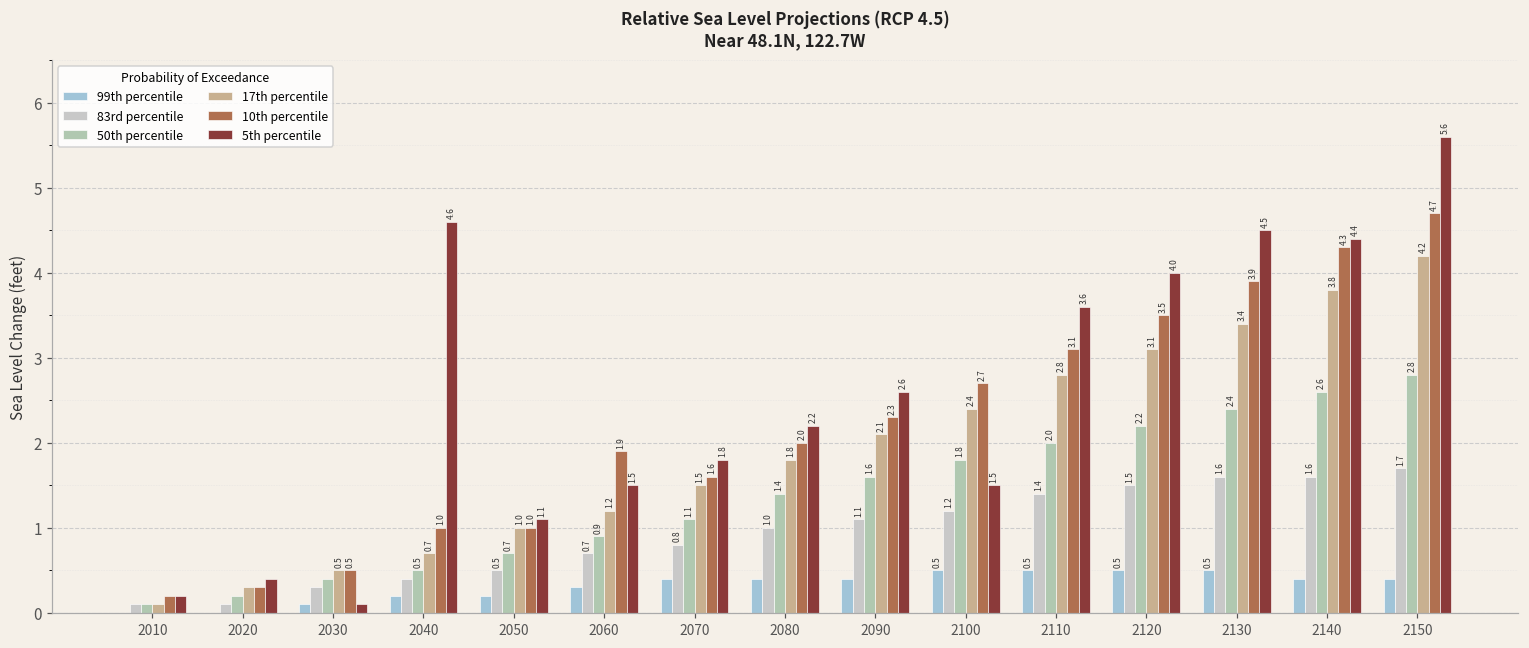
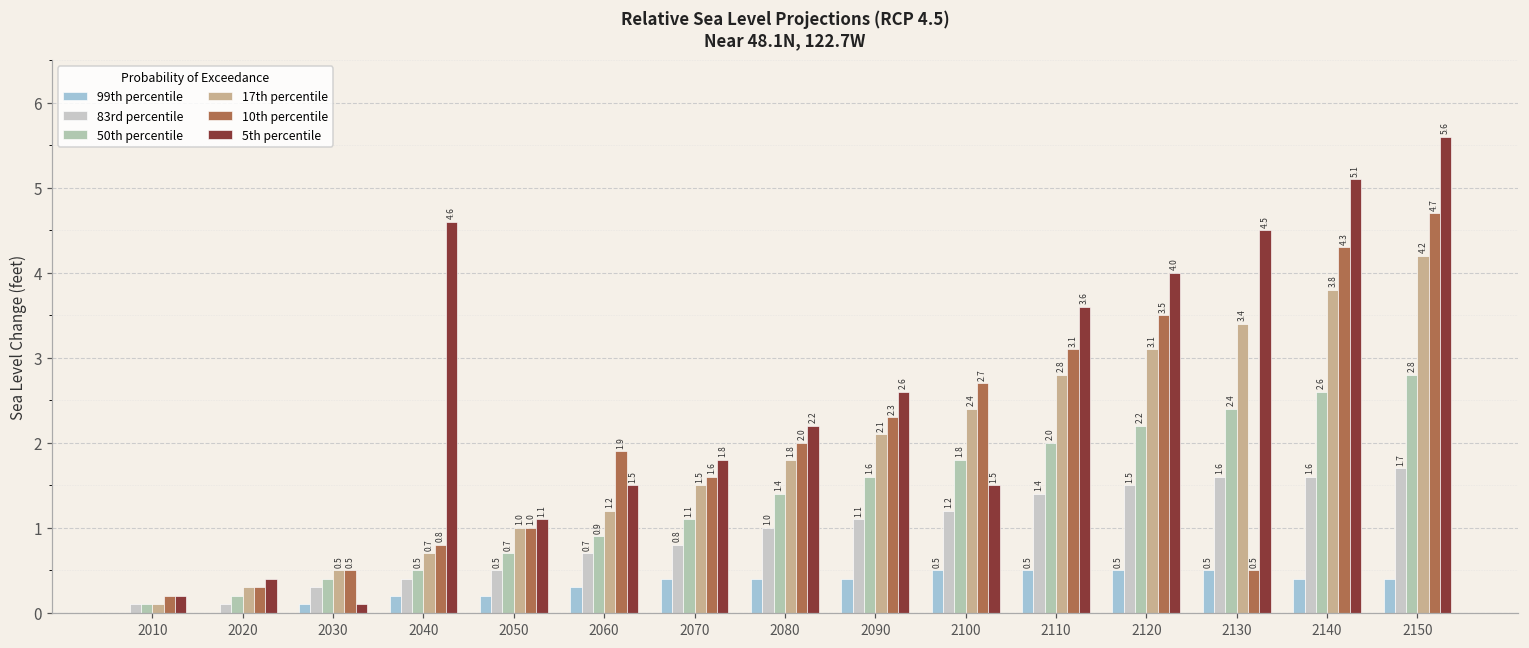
  {
    "10th percentile": {
      "2030": 0.5,
-     "2040": 1.0,
+     "2040": 0.8,
      "2050": 1.0,
      "2060": 1.9,
      "2070": 1.6,
      "2080": 2.0,
      "2090": 2.3,
      "2100": 2.7,
      "2110": 3.1,
      "2120": 3.5,
-     "2130": 3.9,
+     "2130": 0.5,
      "2140": 4.3,
      "2150": 4.7
    },
    "5th percentile": {
      "2040": 4.6,
      "2050": 1.1,
      "2060": 1.5,
      "2070": 1.8,
      "2080": 2.2,
      "2090": 2.6,
      "2100": 1.5,
      "2110": 3.6,
      "2120": 4.0,
      "2130": 4.5,
-     "2140": 4.4,
+     "2140": 5.1,
      "2150": 5.6
    }
  }
